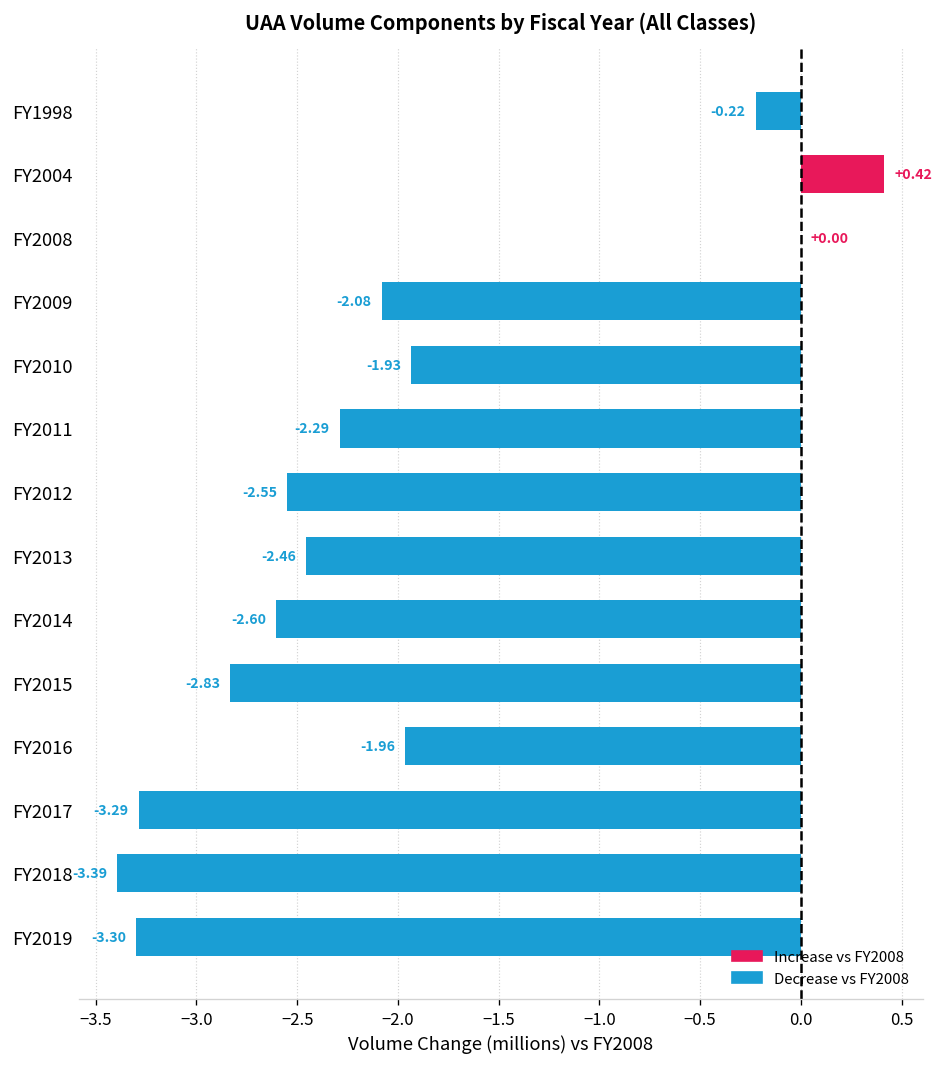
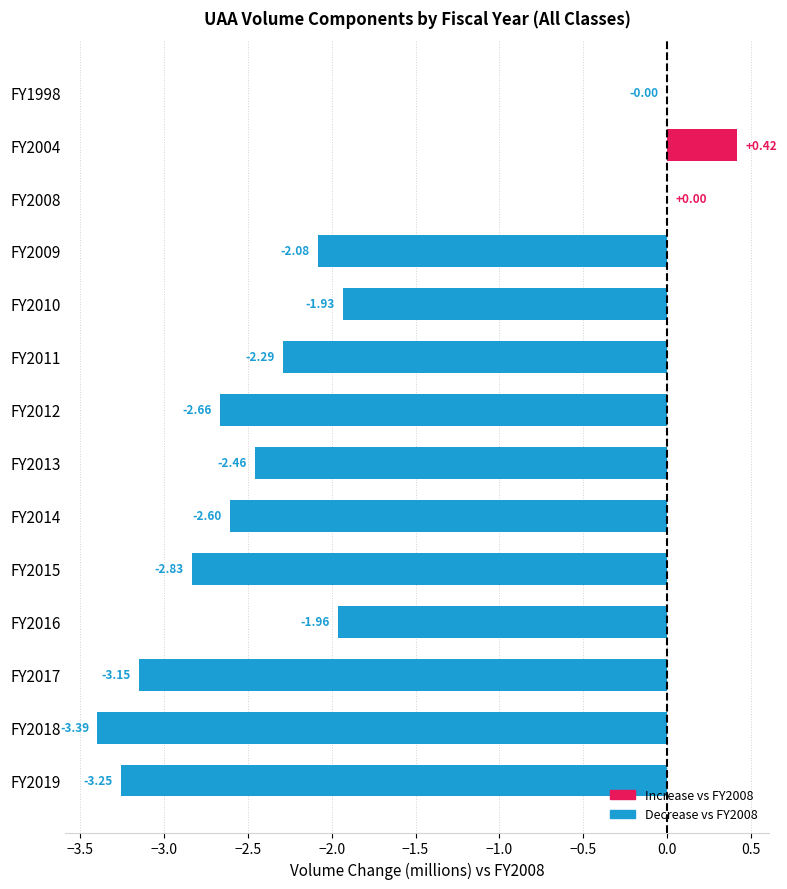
  {
-   "FY1998": "-0.22",
+   "FY1998": "-0.00",
    "FY2004": "+0.42",
    "FY2008": "+0.00",
    "FY2009": "-2.08",
    "FY2010": "-1.93",
    "FY2011": "-2.29",
-   "FY2012": "-2.55",
+   "FY2012": "-2.66",
    "FY2013": "-2.46",
    "FY2014": "-2.60",
    "FY2015": "-2.83",
    "FY2016": "-1.96",
-   "FY2017": "-3.29",
+   "FY2017": "-3.15",
    "FY2018": "-3.39",
-   "FY2019": "-3.30"
+   "FY2019": "-3.25"
  }
